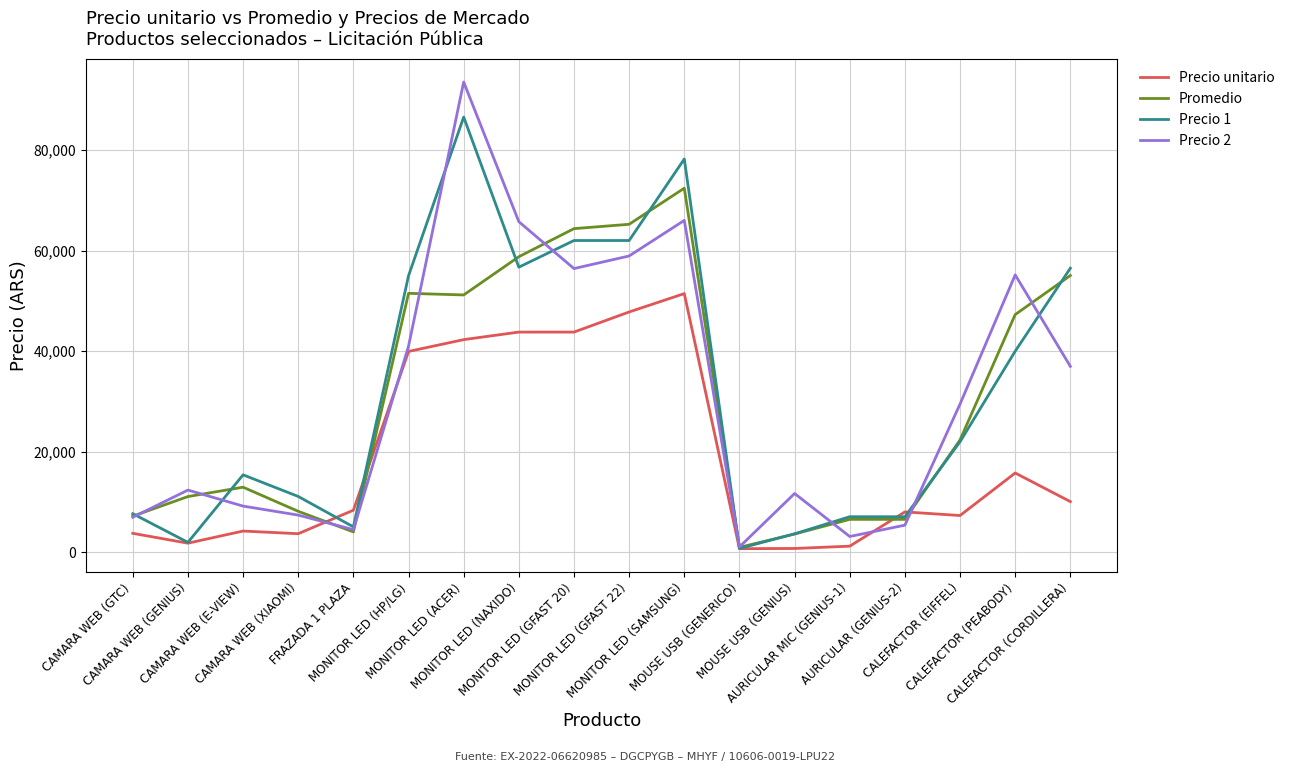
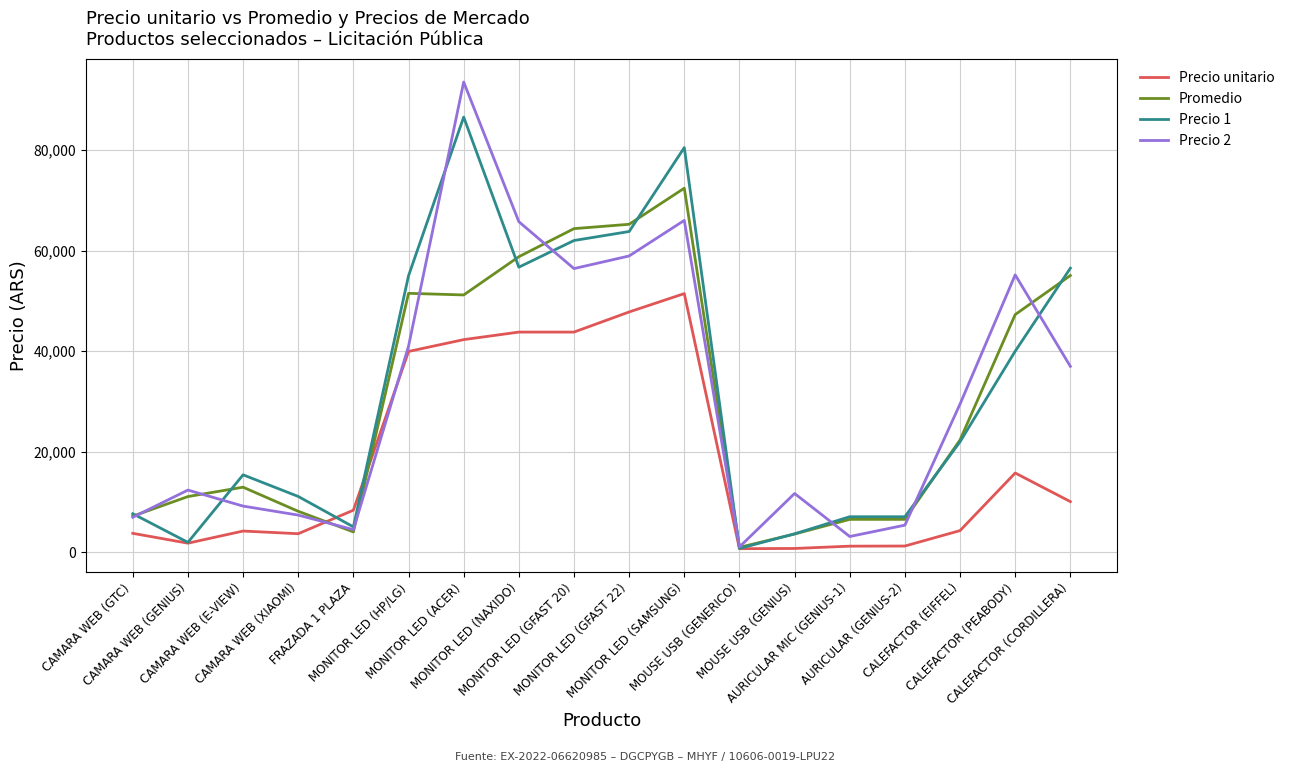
  {
    "Precio unitario": {
      "CAMARA WEB (GTC)": "4,000",
      "CAMARA WEB (E-VIEW)": "4,000",
      "CAMARA WEB (XIAOMI)": "4,000",
      "FRAZADA 1 PLAZA": "8,000",
      "MONITOR LED (HP/LG)": "40,000",
      "MONITOR LED (ACER)": "42,000",
      "MONITOR LED (NAXIDO)": "44,000",
      "MONITOR LED (GFAST 20)": "44,000",
      "MONITOR LED (GFAST 22)": "48,000",
      "MONITOR LED (SAMSUNG)": "51,000",
      "MOUSE USB (GENIUS)": "1,000",
      "AURICULAR MIC (GENIUS-1)": "1,000",
-     "AURICULAR (GENIUS-2)": "8,000",
-     "CALEFACTOR (EIFFEL)": "7,000",
+     "AURICULAR (GENIUS-2)": "1,000",
+     "CALEFACTOR (EIFFEL)": "4,000",
      "CALEFACTOR (PEABODY)": "16,000",
      "CALEFACTOR (CORDILLERA)": "10,000"
    },
    "Promedio": {
      "CAMARA WEB (GENIUS)": "11,000",
      "CAMARA WEB (E-VIEW)": "13,000",
      "CAMARA WEB (XIAOMI)": "8,000",
      "MONITOR LED (HP/LG)": "52,000",
      "MONITOR LED (ACER)": "51,000",
      "MONITOR LED (NAXIDO)": "59,000",
      "MONITOR LED (GFAST 20)": "64,000",
      "MONITOR LED (GFAST 22)": "65,000",
      "MONITOR LED (SAMSUNG)": "72,000",
      "AURICULAR MIC (GENIUS-1)": "7,000",
      "AURICULAR (GENIUS-2)": "7,000",
      "CALEFACTOR (PEABODY)": "47,000",
      "CALEFACTOR (CORDILLERA)": "55,000"
    },
    "Precio 1": {
      "CAMARA WEB (E-VIEW)": "15,000",
      "CAMARA WEB (XIAOMI)": "11,000",
      "FRAZADA 1 PLAZA": "5,000",
      "MONITOR LED (HP/LG)": "55,000",
      "MONITOR LED (ACER)": "87,000",
      "MONITOR LED (NAXIDO)": "57,000",
      "MONITOR LED (GFAST 20)": "62,000",
-     "MONITOR LED (GFAST 22)": "62,000",
-     "MONITOR LED (SAMSUNG)": "78,000",
+     "MONITOR LED (GFAST 22)": "64,000",
+     "MONITOR LED (SAMSUNG)": "80,000",
      "AURICULAR MIC (GENIUS-1)": "7,000",
      "AURICULAR (GENIUS-2)": "7,000",
      "CALEFACTOR (PEABODY)": "40,000",
      "CALEFACTOR (CORDILLERA)": "56,000"
    },
    "Precio 2": {
      "CAMARA WEB (GENIUS)": "12,000",
      "CAMARA WEB (E-VIEW)": "9,000",
      "CAMARA WEB (XIAOMI)": "7,000",
      "MONITOR LED (HP/LG)": "41,000",
      "MONITOR LED (ACER)": "94,000",
      "MONITOR LED (NAXIDO)": "66,000",
      "MONITOR LED (GFAST 20)": "56,000",
      "MONITOR LED (GFAST 22)": "59,000",
      "MONITOR LED (SAMSUNG)": "66,000",
      "MOUSE USB (GENIUS)": "12,000",
      "AURICULAR MIC (GENIUS-1)": "3,000",
      "AURICULAR (GENIUS-2)": "5,000",
      "CALEFACTOR (EIFFEL)": "29,000",
      "CALEFACTOR (PEABODY)": "55,000",
      "CALEFACTOR (CORDILLERA)": "37,000"
    }
  }
